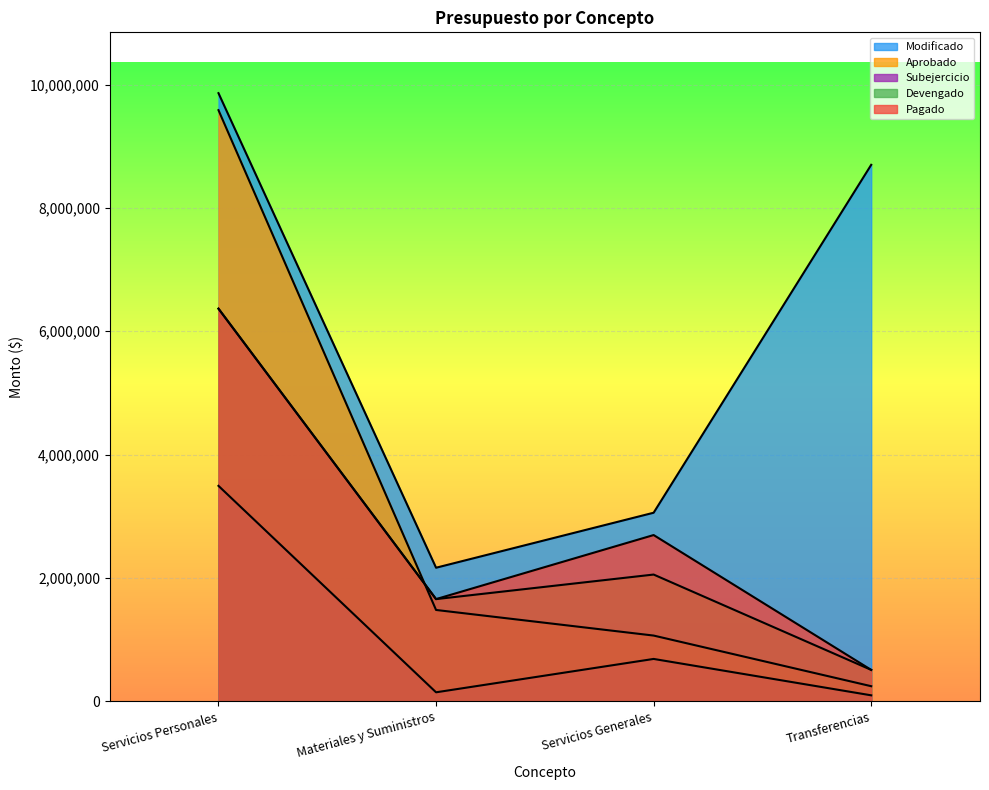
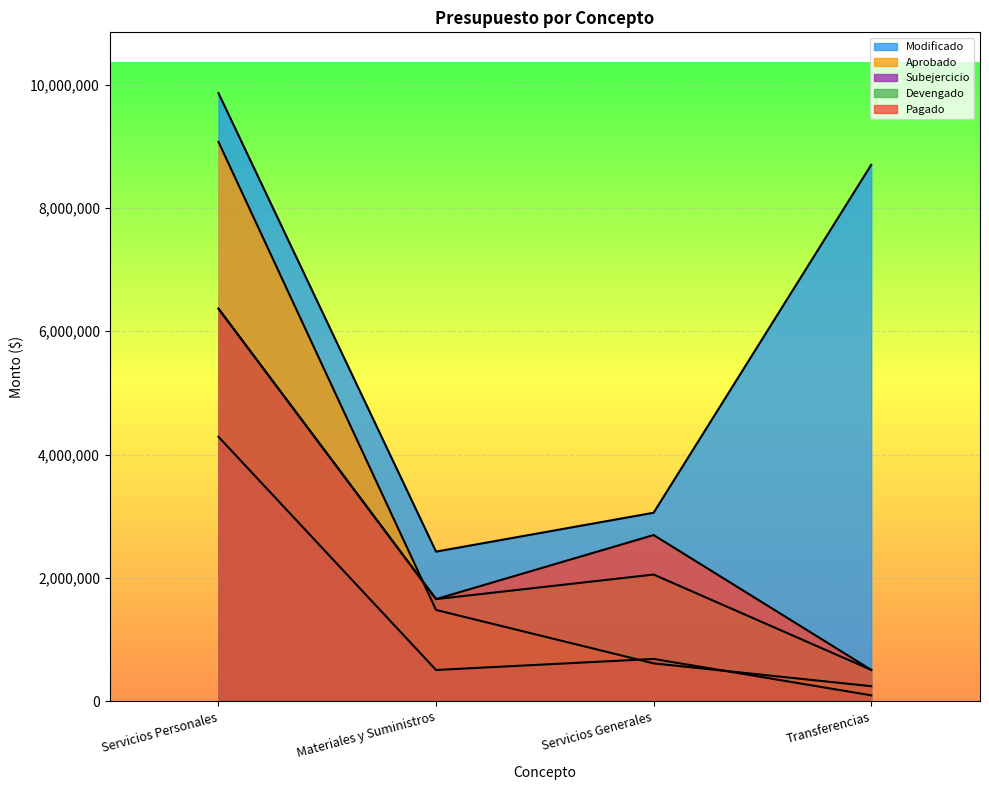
  {
    "Modificado": {
      "Servicios Personales": "9,900,000",
-     "Materiales y Suministros": "2,200,000",
+     "Materiales y Suministros": "2,400,000",
      "Servicios Generales": "3,100,000",
      "Transferencias": "8,700,000"
    },
    "Aprobado": {
-     "Servicios Personales": "9,600,000",
+     "Servicios Personales": "9,100,000",
      "Materiales y Suministros": "1,500,000",
-     "Servicios Generales": "1,100,000",
+     "Servicios Generales": "600,000",
      "Transferencias": "200,000"
    },
    "Subejercicio": {
-     "Servicios Personales": "3,500,000",
-     "Materiales y Suministros": "100,000",
+     "Servicios Personales": "4,300,000",
+     "Materiales y Suministros": "500,000",
      "Servicios Generales": "700,000",
      "Transferencias": "100,000"
    },
    "Devengado": {
      "Servicios Generales": "2,100,000"
    },
    "Pagado": {
      "Servicios Generales": "2,700,000"
    }
  }
